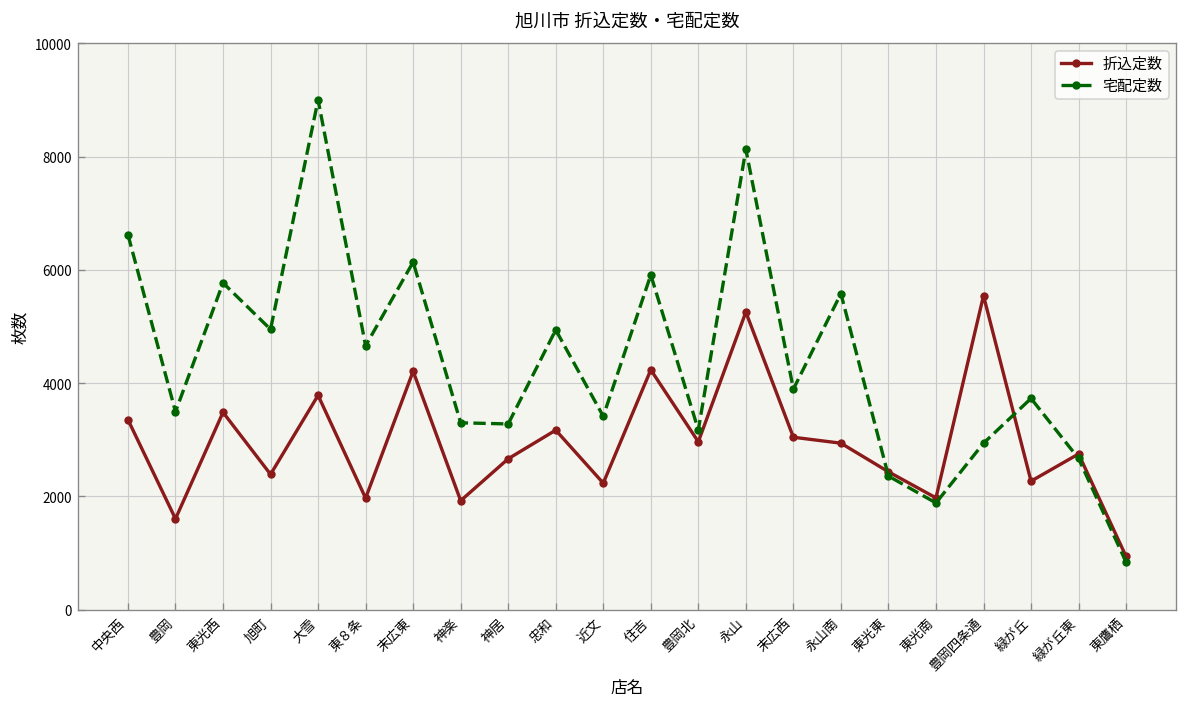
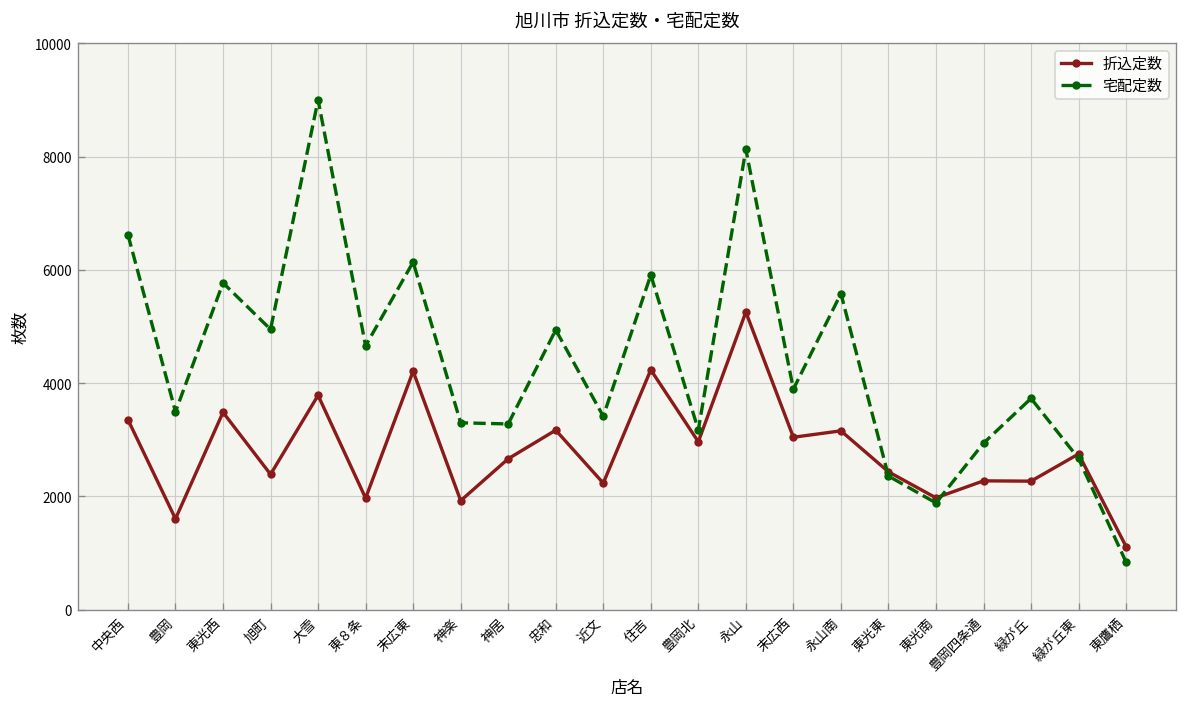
  {
    "折込定数": {
      "中央西": 3400,
      "豊岡": 1600,
      "東光西": 3500,
      "旭町": 2400,
      "大雪": 3800,
      "東８条": 2000,
      "末広東": 4200,
      "神楽": 1900,
      "神居": 2700,
      "忠和": 3200,
      "近文": 2200,
      "住吉": 4200,
      "豊岡北": 3000,
      "永山": 5300,
      "末広西": 3000,
-     "永山南": 2900,
+     "永山南": 3200,
      "東光東": 2400,
      "東光南": 2000,
-     "豊岡四条通": 5500,
+     "豊岡四条通": 2300,
      "緑が丘": 2300,
      "緑が丘東": 2800,
-     "東鷹栖": 900
+     "東鷹栖": 1100
    },
    "宅配定数": {
      "中央西": 6600,
      "豊岡": 3500,
      "東光西": 5800,
      "旭町": 5000,
      "大雪": 9000,
      "東８条": 4700,
      "末広東": 6100,
      "神楽": 3300,
      "神居": 3300,
      "忠和": 4900,
      "近文": 3400,
      "住吉": 5900,
      "豊岡北": 3200,
      "永山": 8100,
      "末広西": 3900,
      "永山南": 5600,
      "東光東": 2400,
      "東光南": 1900,
      "豊岡四条通": 2900,
      "緑が丘": 3700,
      "緑が丘東": 2700,
      "東鷹栖": 800
    }
  }
